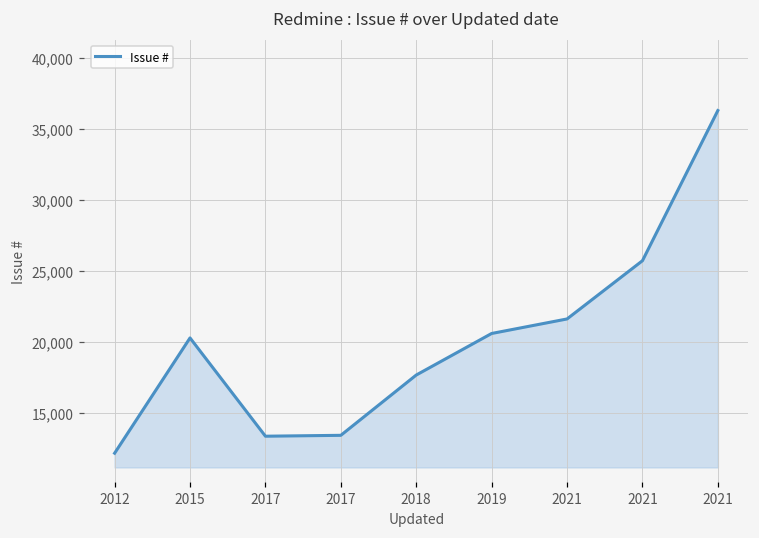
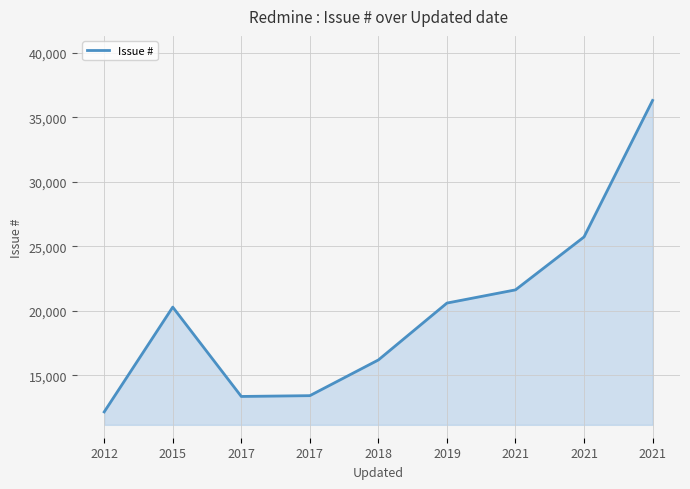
  {
    "2012": "12,200",
    "2015": "20,300",
-   "2018": "17,700",
+   "2018": "16,200",
    "2019": "20,600"
  }
